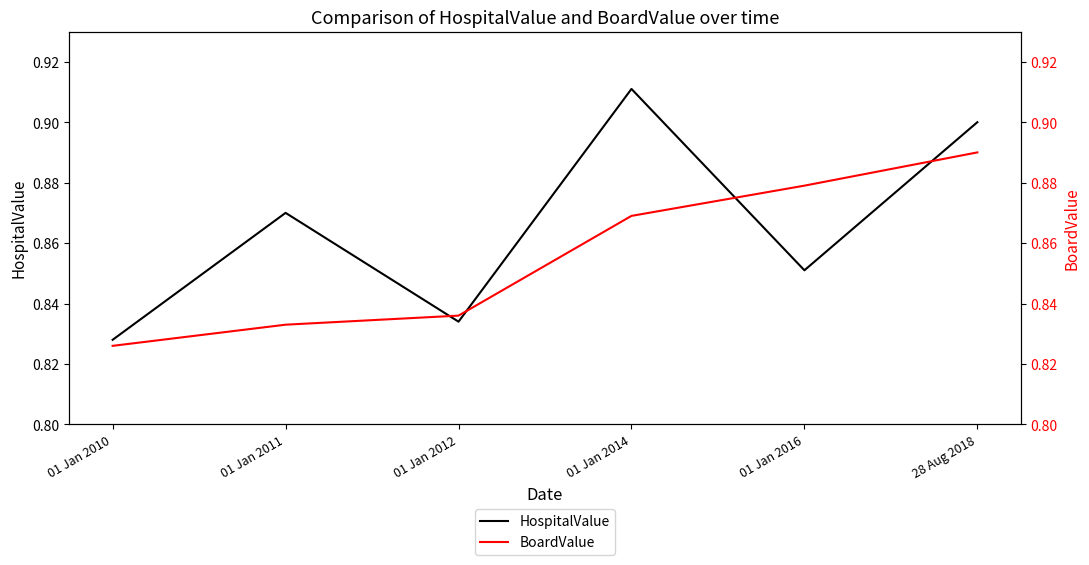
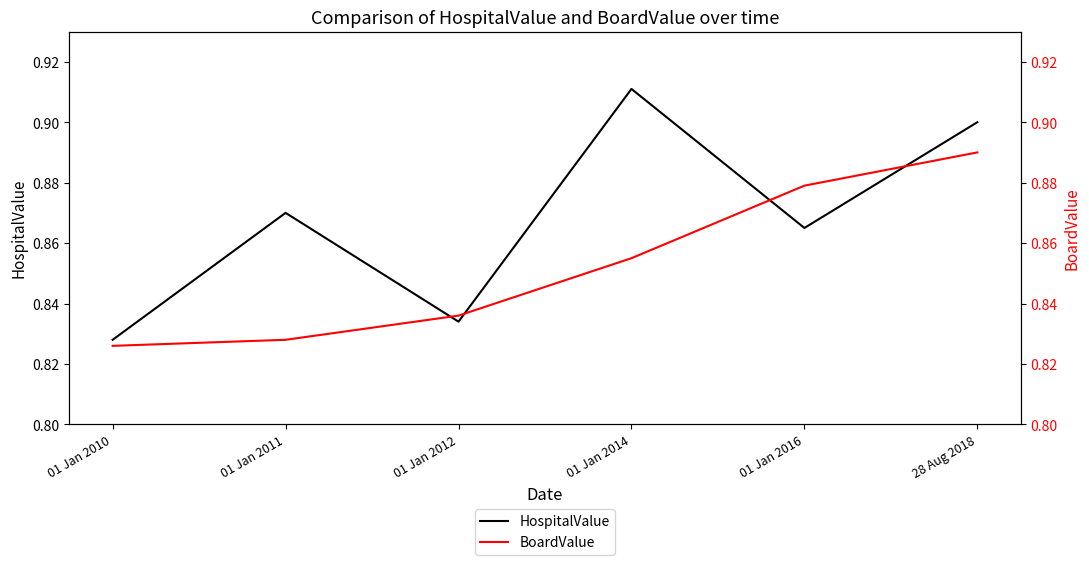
  {
    "HospitalValue": {
      "01 Jan 2010": 0.828,
      "01 Jan 2011": 0.870,
      "01 Jan 2012": 0.834,
      "01 Jan 2014": 0.911,
-     "01 Jan 2016": 0.851,
+     "01 Jan 2016": 0.865,
      "28 Aug 2018": 0.900
    },
    "BoardValue": {
      "01 Jan 2010": 0.826,
-     "01 Jan 2011": 0.833,
+     "01 Jan 2011": 0.828,
      "01 Jan 2012": 0.836,
-     "01 Jan 2014": 0.869,
+     "01 Jan 2014": 0.855,
      "01 Jan 2016": 0.879,
      "28 Aug 2018": 0.890
    }
  }
